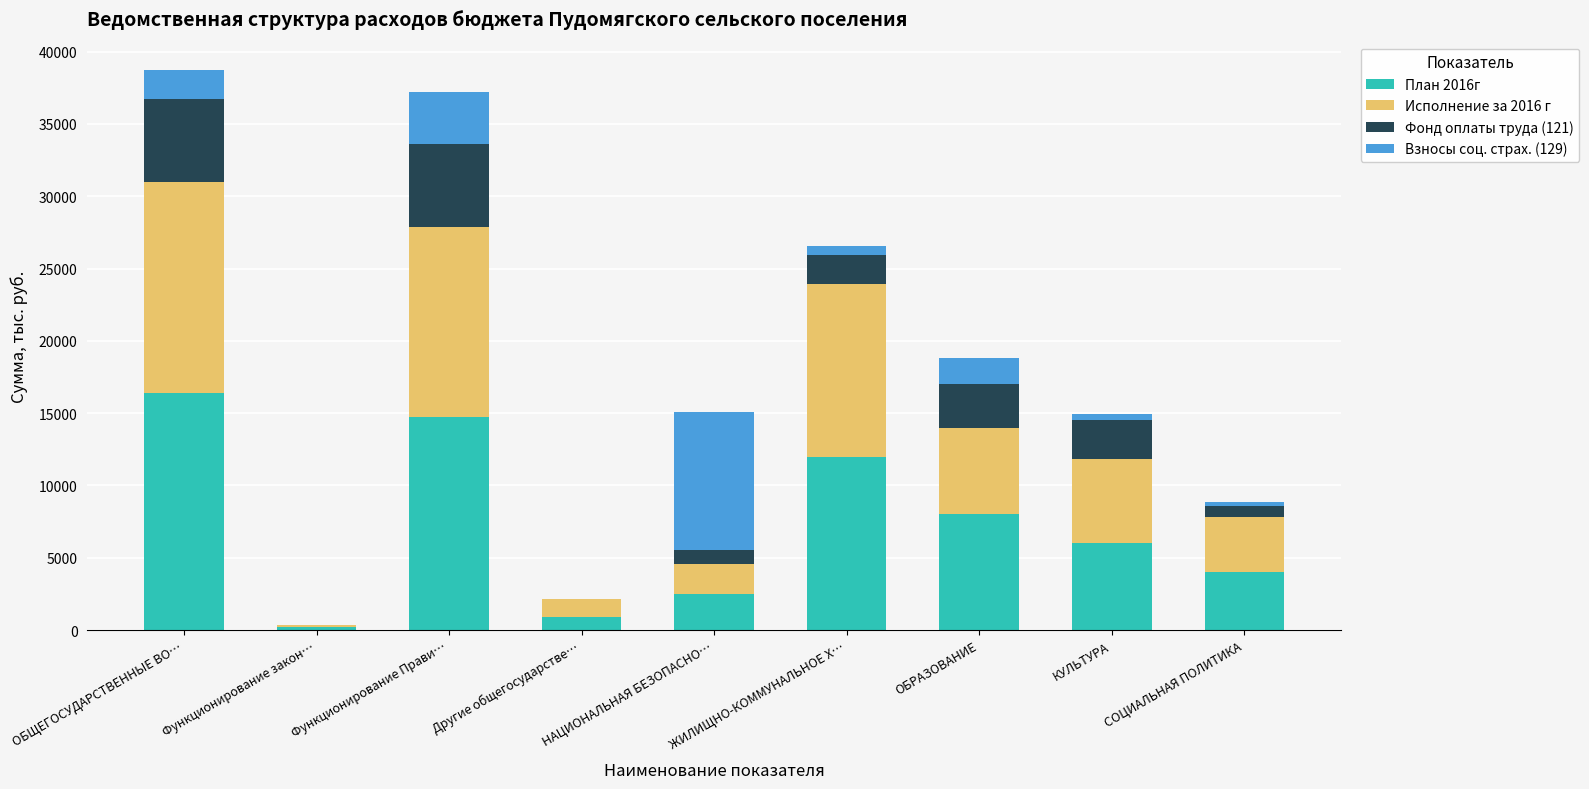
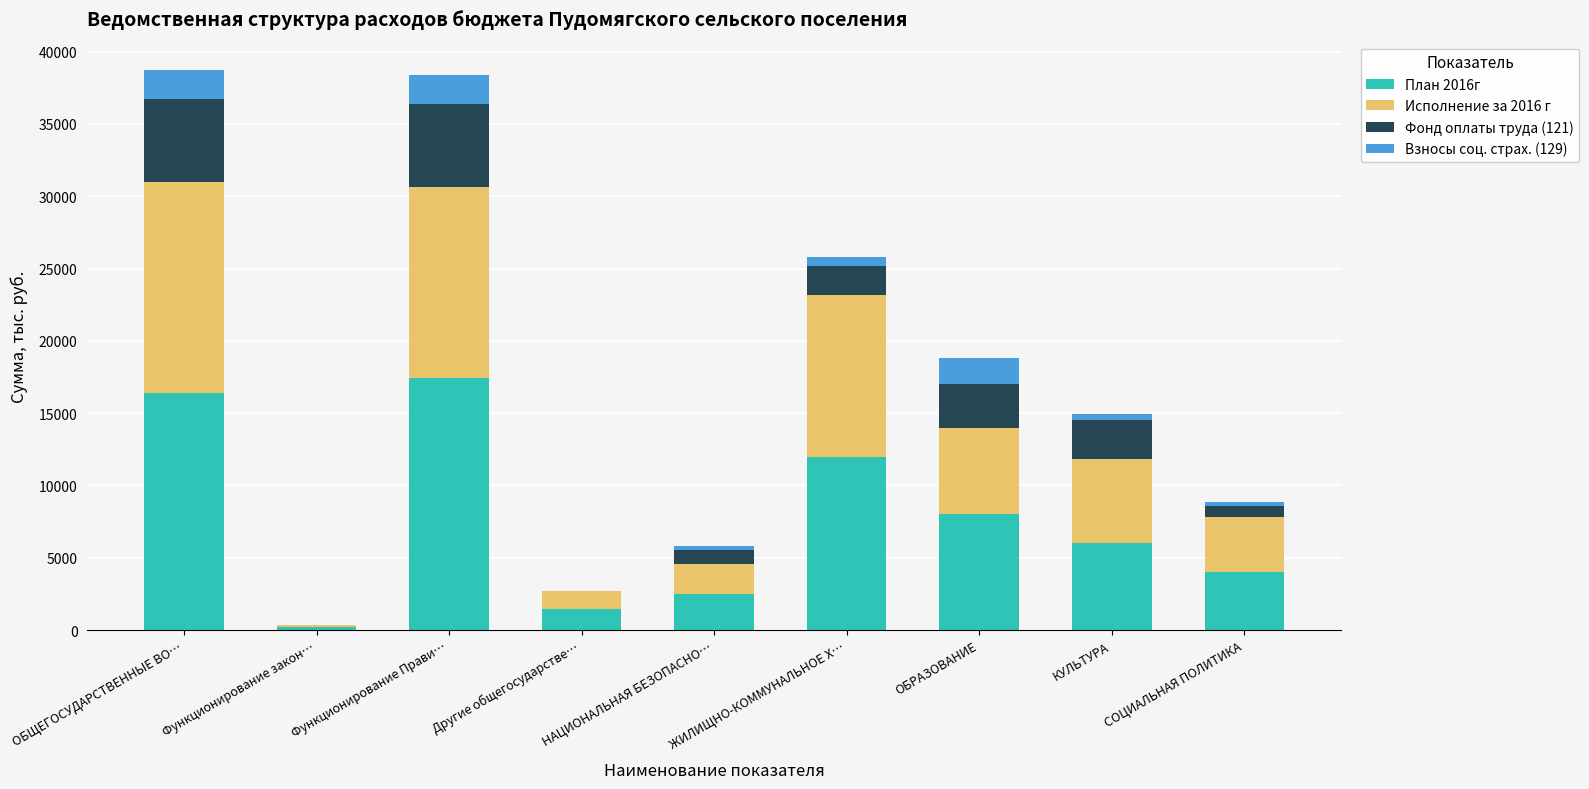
  {
    "План 2016г": {
      "ОБЩЕГОСУДАРСТВЕННЫЕ ВО…": 16400,
      "Функционирование закон…": 200,
-     "Функционирование Прави…": 14700,
-     "Другие общегосударстве…": 900,
+     "Функционирование Прави…": 17400,
+     "Другие общегосударстве…": 1500,
      "НАЦИОНАЛЬНАЯ БЕЗОПАСНО…": 2500,
      "ЖИЛИЩНО-КОММУНАЛЬНОЕ Х…": 12000,
      "ОБРАЗОВАНИЕ": 8000,
      "КУЛЬТУРА": 6000,
      "СОЦИАЛЬНАЯ ПОЛИТИКА": 4000
    },
    "Исполнение за 2016 г": {
      "ОБЩЕГОСУДАРСТВЕННЫЕ ВО…": 14600,
      "Функционирование Прави…": 13200,
      "Другие общегосударстве…": 1300,
      "НАЦИОНАЛЬНАЯ БЕЗОПАСНО…": 2100,
-     "ЖИЛИЩНО-КОММУНАЛЬНОЕ Х…": 11900,
+     "ЖИЛИЩНО-КОММУНАЛЬНОЕ Х…": 11200,
      "ОБРАЗОВАНИЕ": 6000,
      "КУЛЬТУРА": 5800,
      "СОЦИАЛЬНАЯ ПОЛИТИКА": 3800
    },
    "Фонд оплаты труда (121)": {
      "ОБЩЕГОСУДАРСТВЕННЫЕ ВО…": 5700,
      "Функционирование закон…": 0,
      "Функционирование Прави…": 5700,
      "Другие общегосударстве…": 0,
      "НАЦИОНАЛЬНАЯ БЕЗОПАСНО…": 1000,
      "ЖИЛИЩНО-КОММУНАЛЬНОЕ Х…": 2000,
      "ОБРАЗОВАНИЕ": 3000,
      "КУЛЬТУРА": 2700,
      "СОЦИАЛЬНАЯ ПОЛИТИКА": 800
    },
    "Взносы соц. страх. (129)": {
      "ОБЩЕГОСУДАРСТВЕННЫЕ ВО…": 2000,
      "Функционирование закон…": 0,
-     "Функционирование Прави…": 3600,
+     "Функционирование Прави…": 2000,
      "Другие общегосударстве…": 0,
-     "НАЦИОНАЛЬНАЯ БЕЗОПАСНО…": 9500,
+     "НАЦИОНАЛЬНАЯ БЕЗОПАСНО…": 300,
      "ЖИЛИЩНО-КОММУНАЛЬНОЕ Х…": 600,
      "ОБРАЗОВАНИЕ": 1800,
      "КУЛЬТУРА": 500,
      "СОЦИАЛЬНАЯ ПОЛИТИКА": 200
    }
  }
